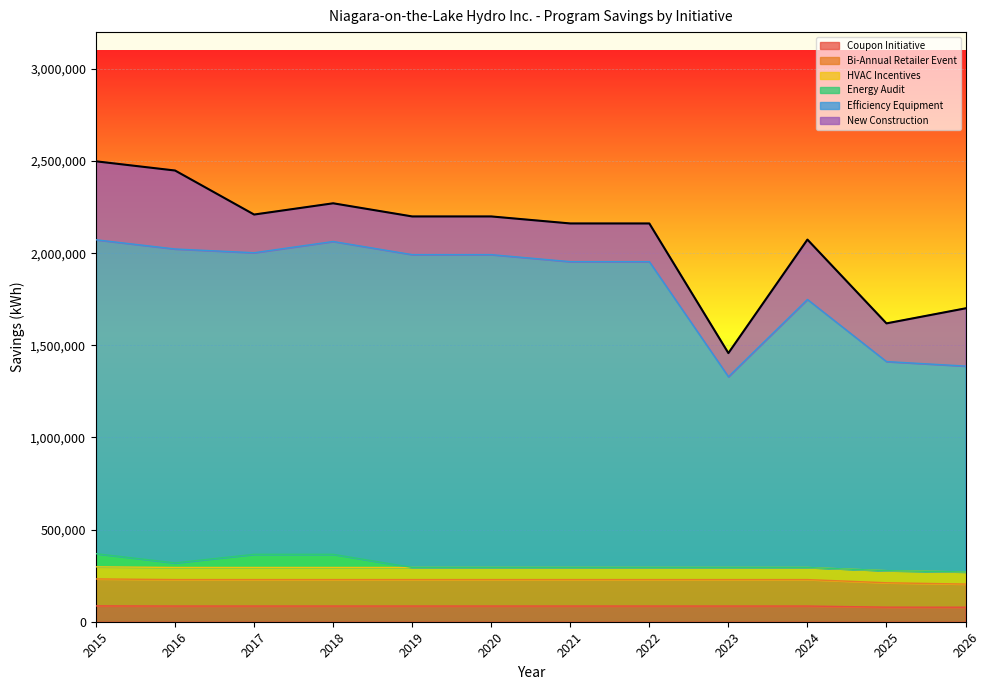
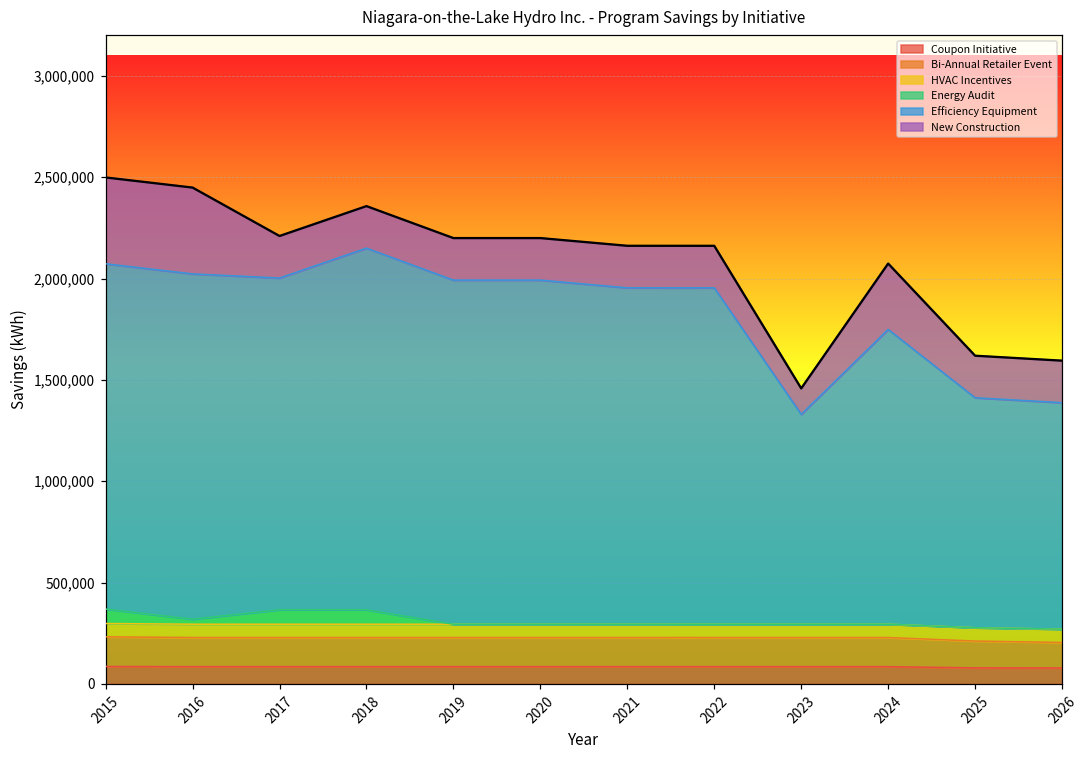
  {
    "HVAC Incentives": {
      "2015": "70,000",
      "2016": "70,000",
      "2017": "70,000",
      "2018": "70,000"
    },
    "Energy Audit": {
      "2015": "70,000",
      "2016": "20,000",
      "2017": "70,000",
      "2018": "70,000"
    },
    "Efficiency Equipment": {
      "2015": "1,700,000",
      "2016": "1,700,000",
      "2017": "1,640,000",
-     "2018": "1,700,000",
+     "2018": "1,780,000",
      "2019": "1,700,000",
      "2020": "1,700,000",
      "2021": "1,660,000",
      "2022": "1,660,000",
      "2023": "1,040,000",
      "2024": "1,450,000",
      "2025": "1,130,000",
      "2026": "1,120,000"
    },
    "New Construction": {
      "2015": "430,000",
      "2016": "430,000",
      "2017": "210,000",
      "2018": "210,000",
      "2019": "210,000",
      "2020": "210,000",
      "2021": "210,000",
      "2022": "210,000",
      "2023": "130,000",
      "2024": "320,000",
      "2025": "210,000",
-     "2026": "310,000"
+     "2026": "210,000"
    }
  }
